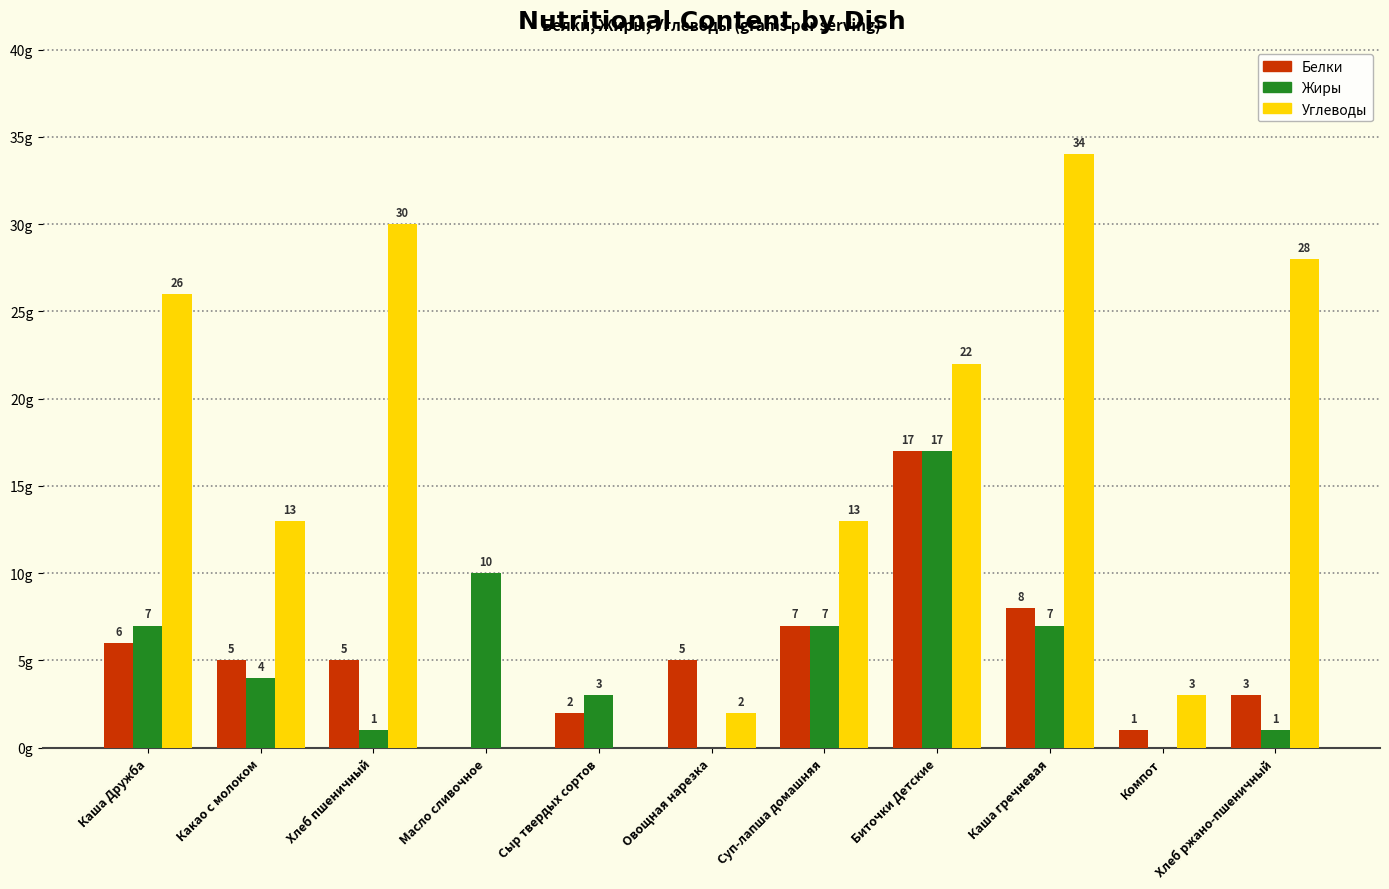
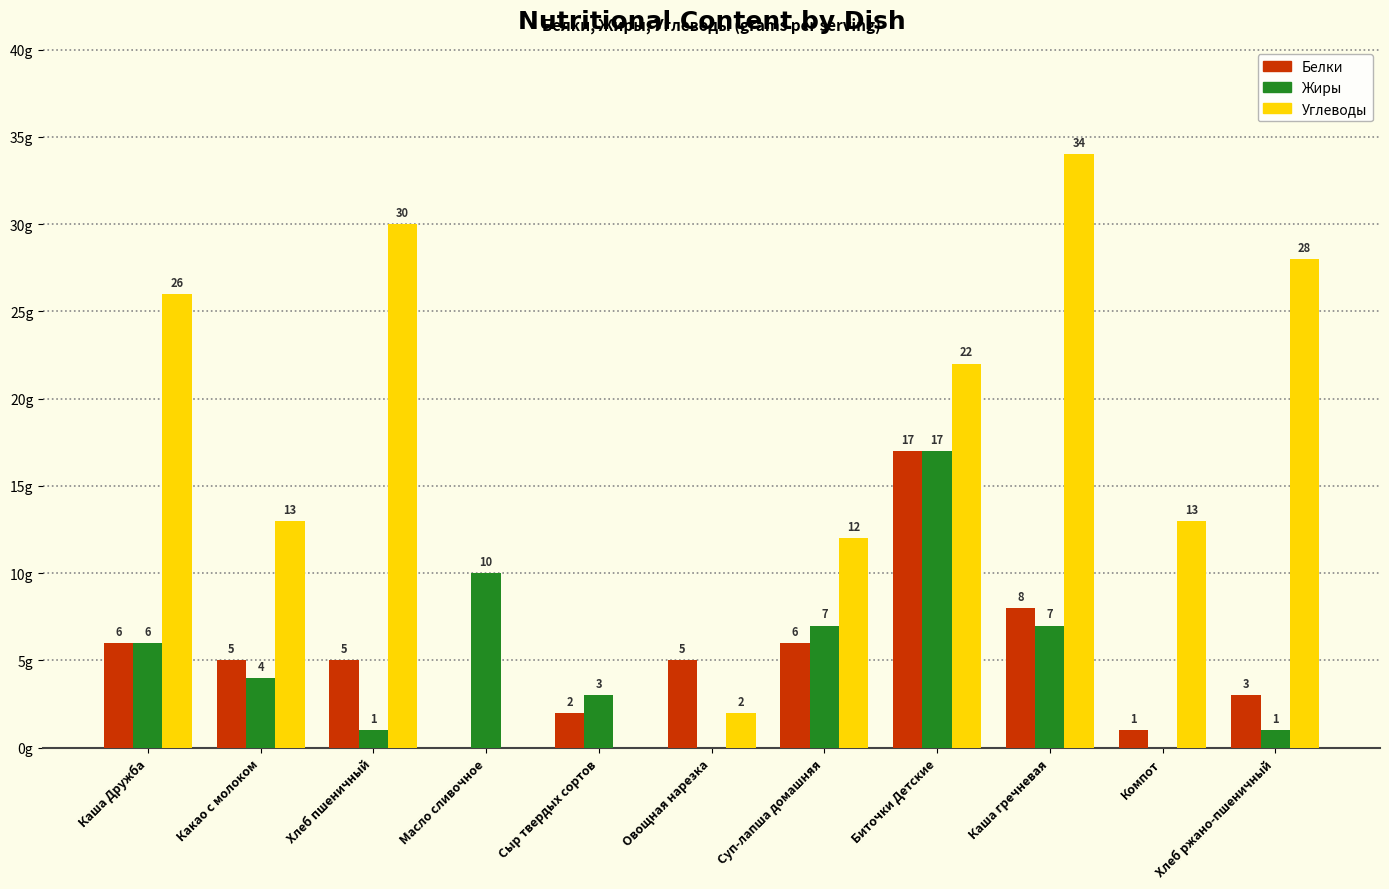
  {
    "Белки": {
      "Каша Дружба": 6,
      "Какао с молоком": 5,
      "Хлеб пшеничный": 5,
      "Сыр твердых сортов": 2,
      "Овощная нарезка": 5,
-     "Суп-лапша домашняя": 7,
+     "Суп-лапша домашняя": 6,
      "Биточки Детские": 17,
      "Каша гречневая": 8,
      "Компот": 1,
      "Хлеб ржано-пшеничный": 3
    },
    "Жиры": {
-     "Каша Дружба": 7,
+     "Каша Дружба": 6,
      "Какао с молоком": 4,
      "Хлеб пшеничный": 1,
      "Масло сливочное": 10,
      "Сыр твердых сортов": 3,
      "Суп-лапша домашняя": 7,
      "Биточки Детские": 17,
      "Каша гречневая": 7,
      "Хлеб ржано-пшеничный": 1
    },
    "Углеводы": {
      "Каша Дружба": 26,
      "Какао с молоком": 13,
      "Хлеб пшеничный": 30,
      "Овощная нарезка": 2,
-     "Суп-лапша домашняя": 13,
+     "Суп-лапша домашняя": 12,
      "Биточки Детские": 22,
      "Каша гречневая": 34,
-     "Компот": 3,
+     "Компот": 13,
      "Хлеб ржано-пшеничный": 28
    }
  }
